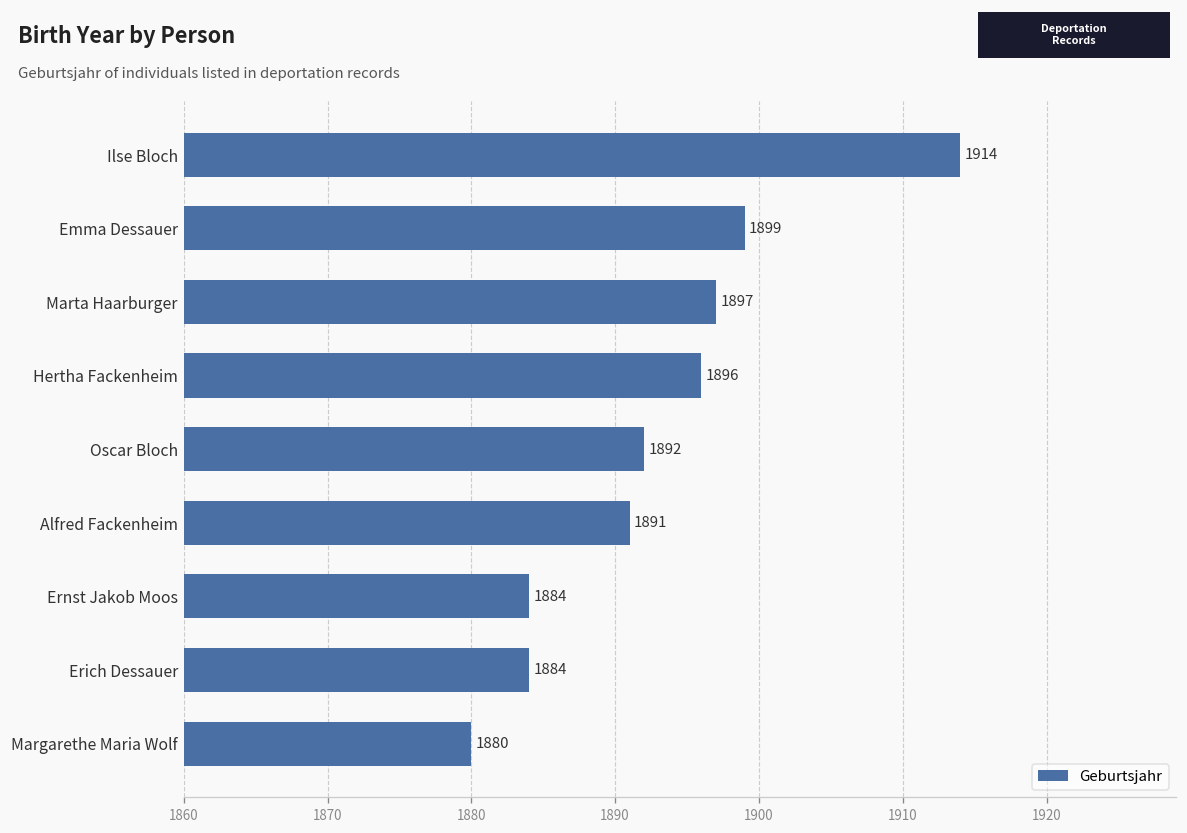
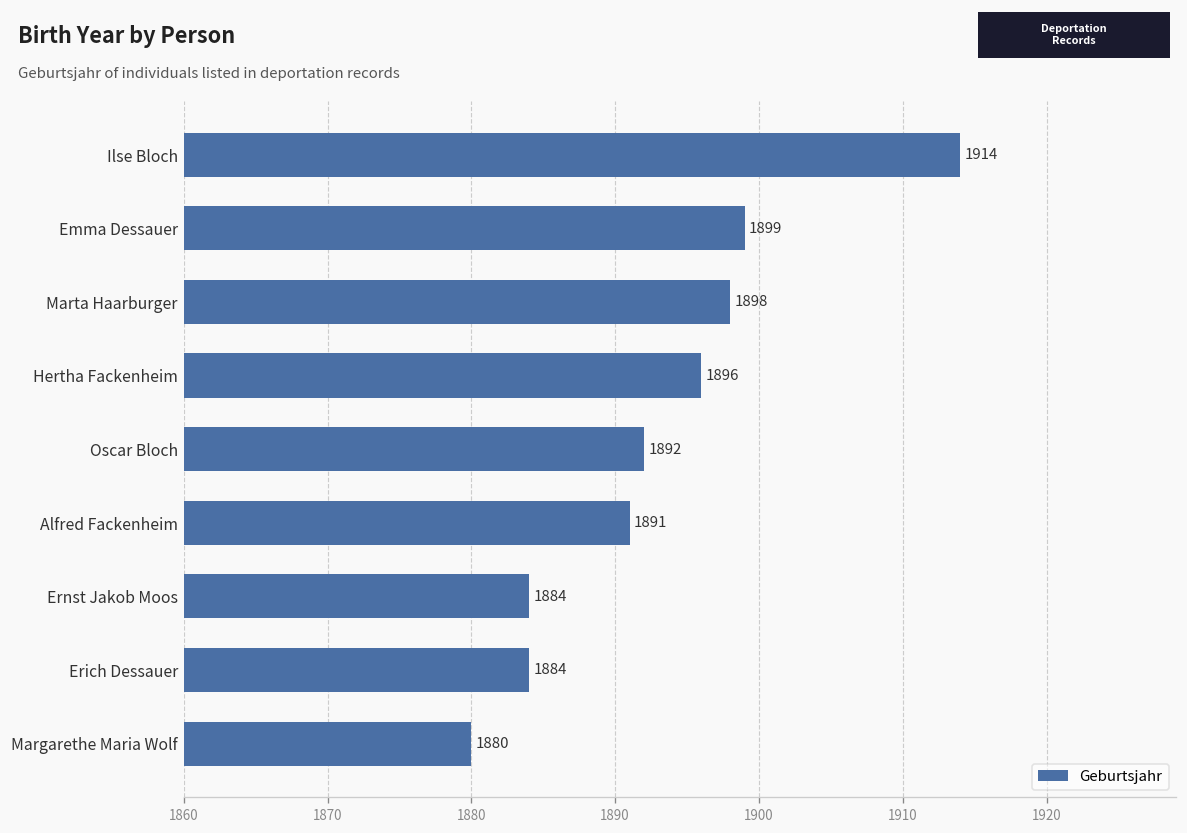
  {
    "Ilse Bloch": 1914,
    "Emma Dessauer": 1899,
-   "Marta Haarburger": 1897,
+   "Marta Haarburger": 1898,
    "Hertha Fackenheim": 1896,
    "Oscar Bloch": 1892,
    "Alfred Fackenheim": 1891,
    "Ernst Jakob Moos": 1884,
    "Erich Dessauer": 1884,
    "Margarethe Maria Wolf": 1880
  }
